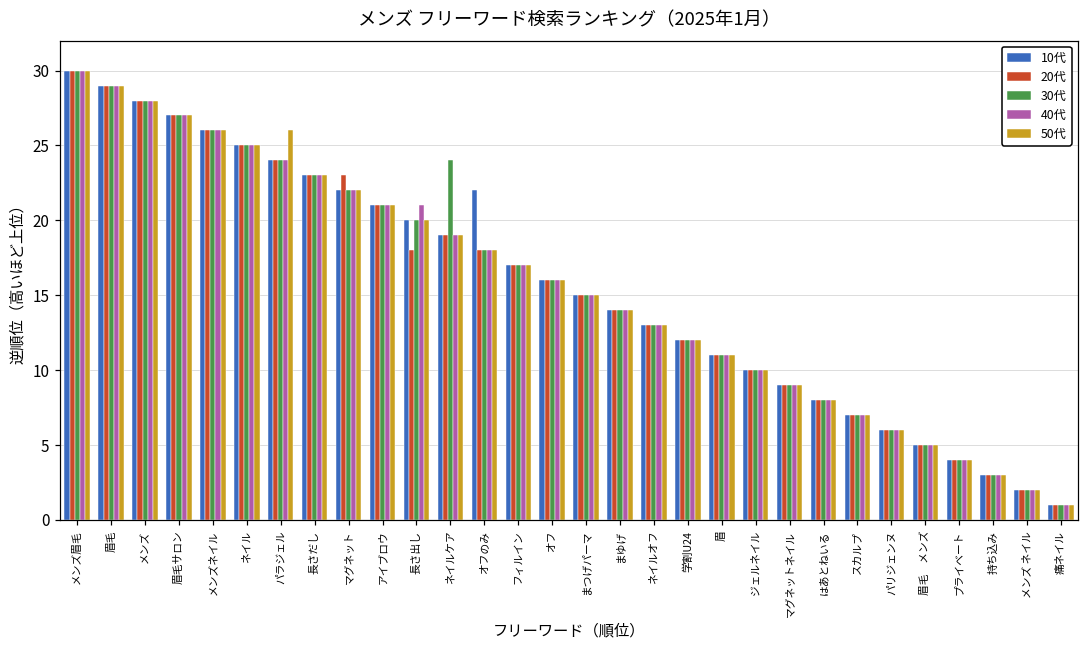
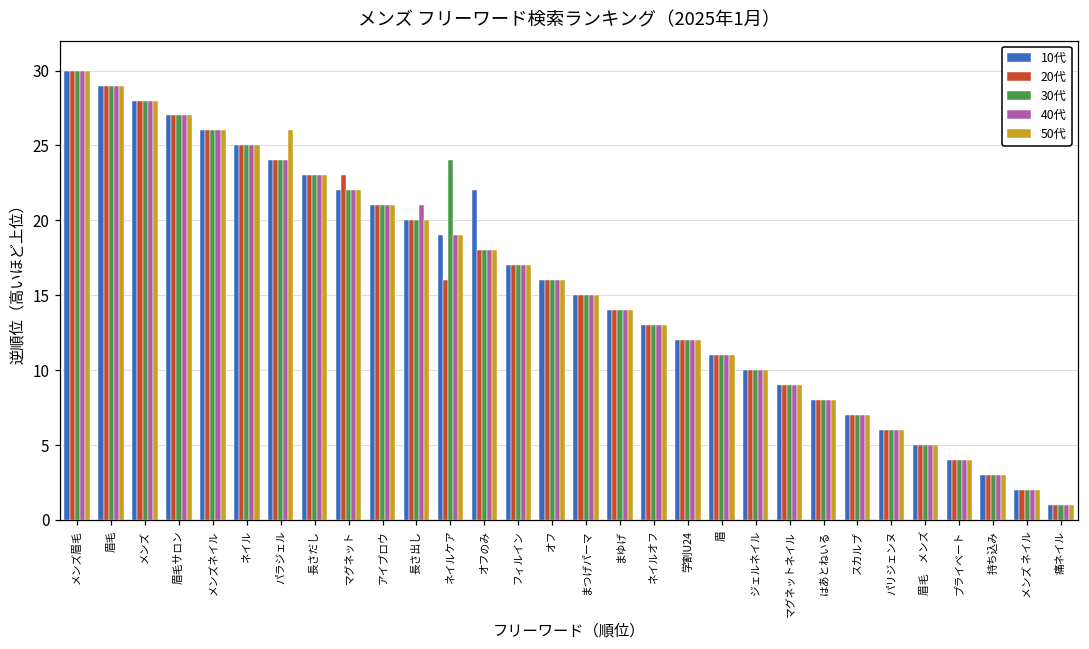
  {
    "10代": {
      "メンズ眉毛": 30.0,
      "眉毛": 29.0,
      "メンズ": 28.0,
      "眉毛サロン": 27.0,
      "メンズネイル": 26.0,
      "ネイル": 25.0,
      "パラジェル": 24.0,
      "長さだし": 23.0,
      "マグネット": 22.0,
      "アイブロウ": 21.0,
      "長さ出し": 20.0,
      "ネイルケア": 19.0,
      "オフのみ": 22.0,
      "フィルイン": 17.0,
      "オフ": 16.0,
      "まつげパーマ": 15.0,
      "まゆげ": 14.0,
      "ネイルオフ": 13.0,
      "学割U24": 12.0,
      "眉": 11.0,
      "ジェルネイル": 10.0,
      "マグネットネイル": 9.0,
      "はあとねいる": 8.0,
      "スカルプ": 7.0,
      "パリジェンヌ": 6.0,
      "眉毛 メンズ": 5.0,
      "プライベート": 4.0,
      "持ち込み": 3.0,
      "メンズ ネイル": 2.0,
      "痛ネイル": 1.0
    },
    "20代": {
      "メンズ眉毛": 30.0,
      "眉毛": 29.0,
      "メンズ": 28.0,
      "眉毛サロン": 27.0,
      "メンズネイル": 26.0,
      "ネイル": 25.0,
      "パラジェル": 24.0,
      "長さだし": 23.0,
      "マグネット": 23.0,
      "アイブロウ": 21.0,
-     "長さ出し": 18.0,
-     "ネイルケア": 19.0,
+     "長さ出し": 20.0,
+     "ネイルケア": 16.0,
      "オフのみ": 18.0,
      "フィルイン": 17.0,
      "オフ": 16.0,
      "まつげパーマ": 15.0,
      "まゆげ": 14.0,
      "ネイルオフ": 13.0,
      "学割U24": 12.0,
      "眉": 11.0,
      "ジェルネイル": 10.0,
      "マグネットネイル": 9.0,
      "はあとねいる": 8.0,
      "スカルプ": 7.0,
      "パリジェンヌ": 6.0,
      "眉毛 メンズ": 5.0,
      "プライベート": 4.0,
      "持ち込み": 3.0,
      "メンズ ネイル": 2.0,
      "痛ネイル": 1.0
    },
    "30代": {
      "メンズ眉毛": 30.0,
      "眉毛": 29.0,
      "メンズ": 28.0,
      "眉毛サロン": 27.0,
      "メンズネイル": 26.0,
      "ネイル": 25.0,
      "パラジェル": 24.0,
      "長さだし": 23.0,
      "マグネット": 22.0,
      "アイブロウ": 21.0,
      "長さ出し": 20.0,
      "ネイルケア": 24.0,
      "オフのみ": 18.0,
      "フィルイン": 17.0,
      "オフ": 16.0,
      "まつげパーマ": 15.0,
      "まゆげ": 14.0,
      "ネイルオフ": 13.0,
      "学割U24": 12.0,
      "眉": 11.0,
      "ジェルネイル": 10.0,
      "マグネットネイル": 9.0,
      "はあとねいる": 8.0,
      "スカルプ": 7.0,
      "パリジェンヌ": 6.0,
      "眉毛 メンズ": 5.0,
      "プライベート": 4.0,
      "持ち込み": 3.0,
      "メンズ ネイル": 2.0,
      "痛ネイル": 1.0
    },
    "40代": {
      "メンズ眉毛": 30.0,
      "眉毛": 29.0,
      "メンズ": 28.0,
      "眉毛サロン": 27.0,
      "メンズネイル": 26.0,
      "ネイル": 25.0,
      "パラジェル": 24.0,
      "長さだし": 23.0,
      "マグネット": 22.0,
      "アイブロウ": 21.0,
      "長さ出し": 21.0,
      "ネイルケア": 19.0,
      "オフのみ": 18.0,
      "フィルイン": 17.0,
      "オフ": 16.0,
      "まつげパーマ": 15.0,
      "まゆげ": 14.0,
      "ネイルオフ": 13.0,
      "学割U24": 12.0,
      "眉": 11.0,
      "ジェルネイル": 10.0,
      "マグネットネイル": 9.0,
      "はあとねいる": 8.0,
      "スカルプ": 7.0,
      "パリジェンヌ": 6.0,
      "眉毛 メンズ": 5.0,
      "プライベート": 4.0,
      "持ち込み": 3.0,
      "メンズ ネイル": 2.0,
      "痛ネイル": 1.0
    },
    "50代": {
      "メンズ眉毛": 30.0,
      "眉毛": 29.0,
      "メンズ": 28.0,
      "眉毛サロン": 27.0,
      "メンズネイル": 26.0,
      "ネイル": 25.0,
      "パラジェル": 26.0,
      "長さだし": 23.0,
      "マグネット": 22.0,
      "アイブロウ": 21.0,
      "長さ出し": 20.0,
      "ネイルケア": 19.0,
      "オフのみ": 18.0,
      "フィルイン": 17.0,
      "オフ": 16.0,
      "まつげパーマ": 15.0,
      "まゆげ": 14.0,
      "ネイルオフ": 13.0,
      "学割U24": 12.0,
      "眉": 11.0,
      "ジェルネイル": 10.0,
      "マグネットネイル": 9.0,
      "はあとねいる": 8.0,
      "スカルプ": 7.0,
      "パリジェンヌ": 6.0,
      "眉毛 メンズ": 5.0,
      "プライベート": 4.0,
      "持ち込み": 3.0,
      "メンズ ネイル": 2.0,
      "痛ネイル": 1.0
    }
  }
